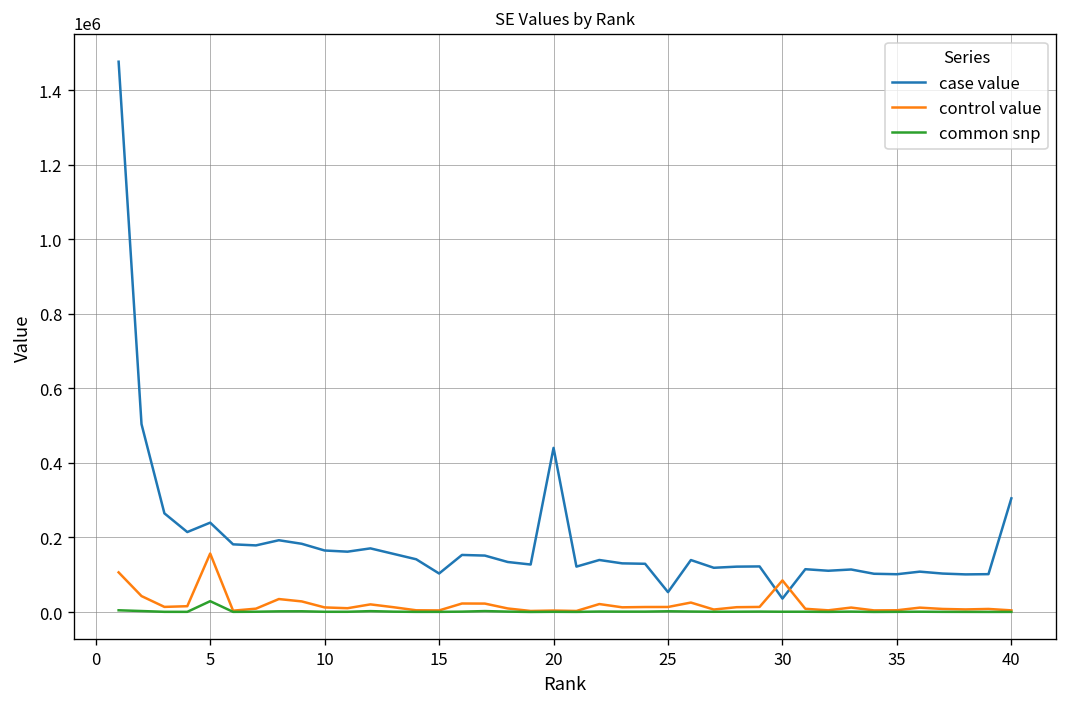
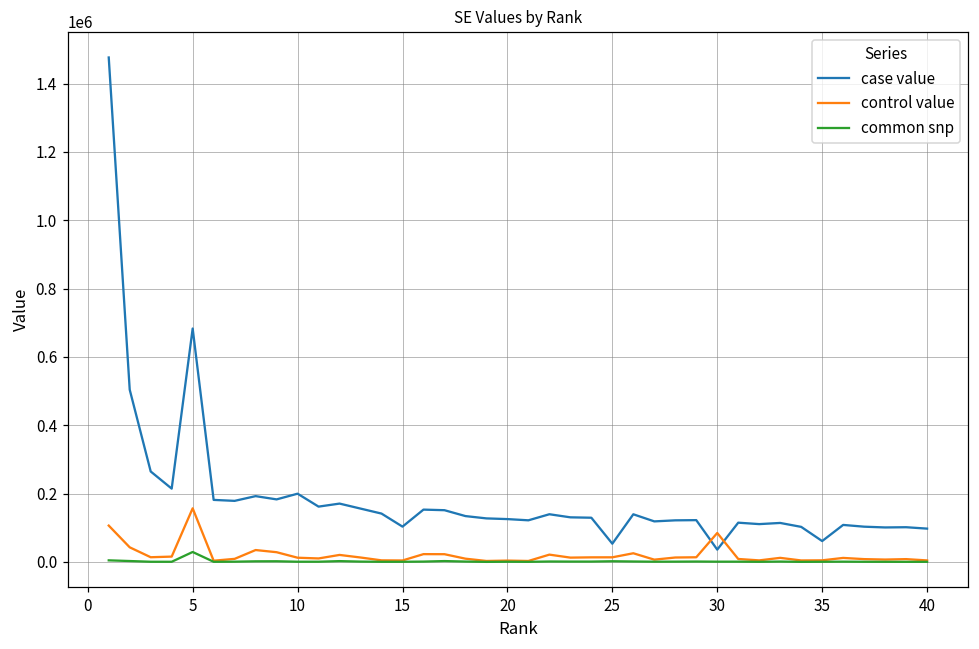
  {
    "case value": {
-     "5": 240000,
-     "10": 170000,
+     "5": 680000,
+     "10": 200000,
      "15": 100000,
-     "20": 440000,
+     "20": 130000,
      "25": 50000,
      "30": 40000,
-     "35": 100000,
-     "40": 300000
+     "35": 60000,
+     "40": 100000
    },
    "control value": {
      "5": 160000,
      "10": 10000,
      "25": 10000,
      "30": 80000
    },
    "common snp": {
      "5": 30000,
      "10": 0,
      "25": 0,
      "30": 0
    }
  }
